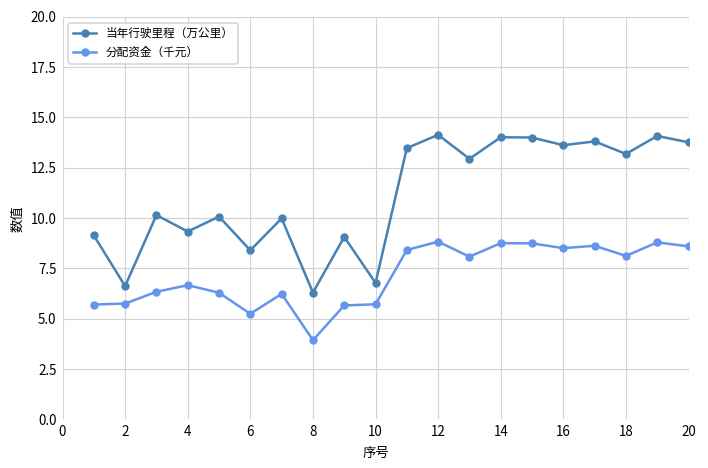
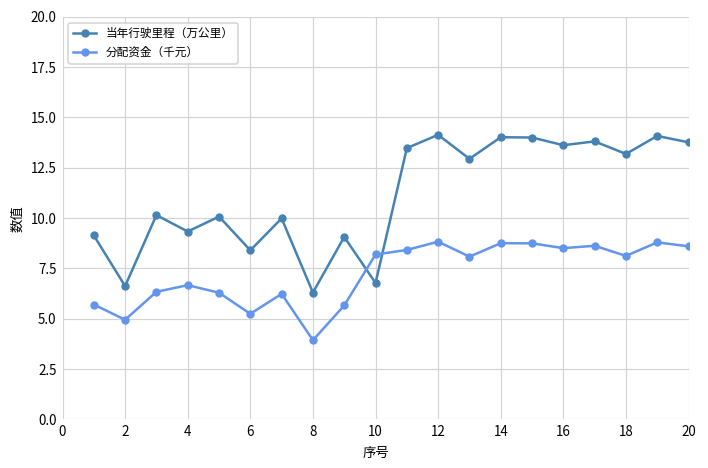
  {
    "当年行驶里程（万公里）": {
      "2": 6.6,
      "4": 9.3,
      "6": 8.4,
      "8": 6.3,
      "10": 6.8,
      "12": 14.1,
      "14": 14.0,
      "16": 13.6,
      "18": 13.2,
      "20": 13.8
    },
    "分配资金（千元）": {
-     "2": 5.8,
+     "2": 5.0,
      "4": 6.7,
      "6": 5.2,
      "8": 3.9,
-     "10": 5.7,
+     "10": 8.2,
      "12": 8.8,
      "14": 8.8,
      "16": 8.5,
      "18": 8.1,
      "20": 8.6
    }
  }
